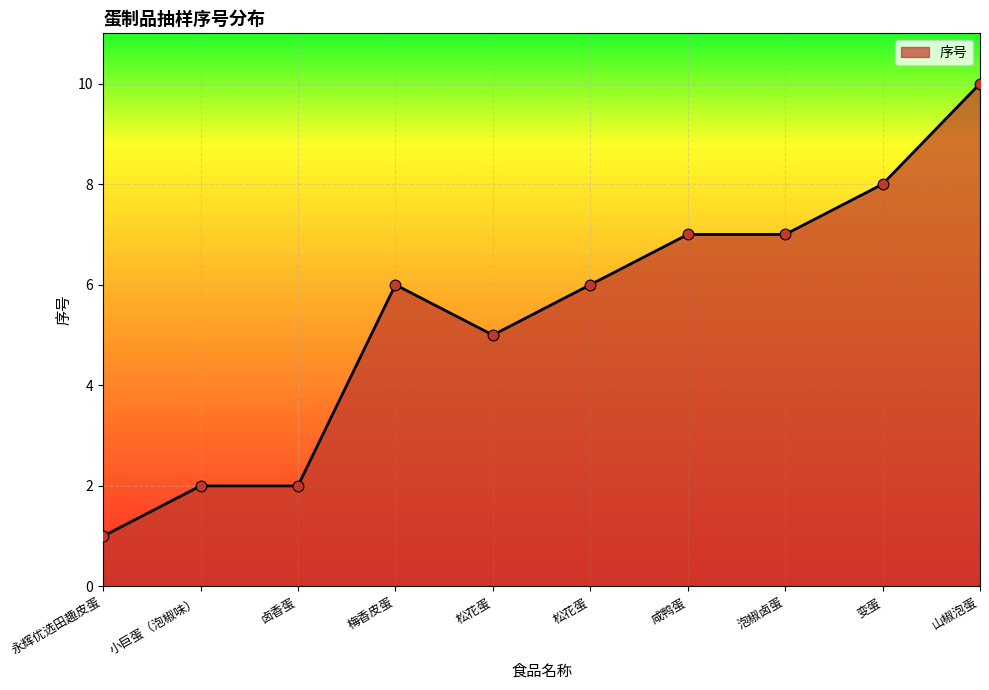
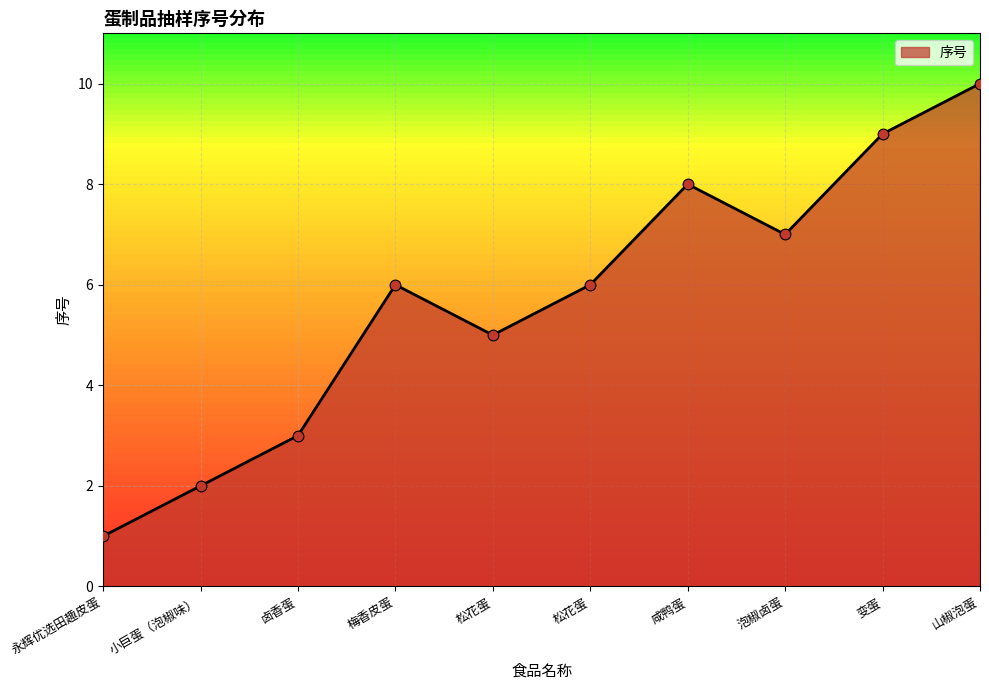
  {
    "永辉优选田趣皮蛋": 1,
    "小巨蛋（泡椒味）": 2,
-   "卤香蛋": 2,
+   "卤香蛋": 3,
    "梅香皮蛋": 6,
-   "咸鸭蛋": 7,
+   "咸鸭蛋": 8,
    "泡椒卤蛋": 7,
-   "变蛋": 8,
+   "变蛋": 9,
    "山椒泡蛋": 10
  }
